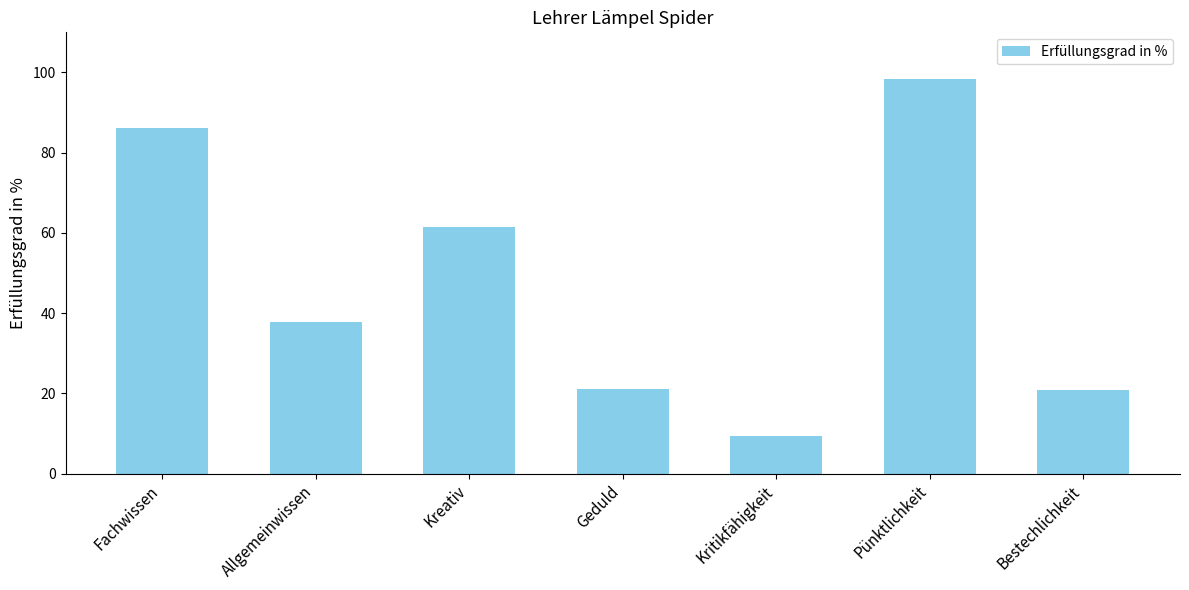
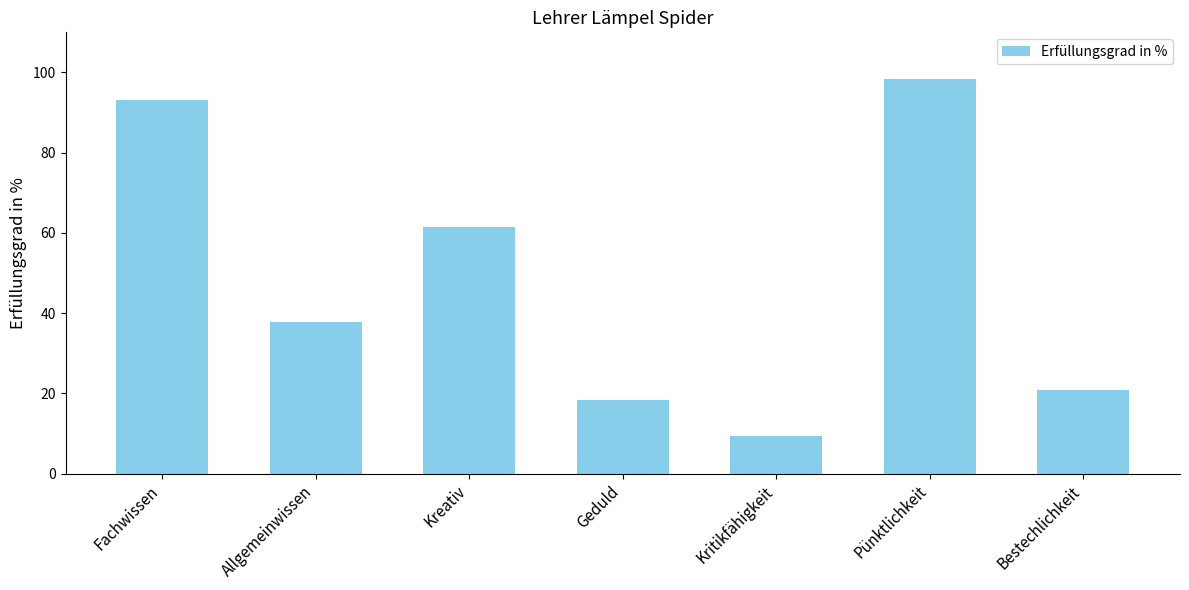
  {
-   "Fachwissen": 86,
+   "Fachwissen": 93,
    "Allgemeinwissen": 38,
    "Kreativ": 61,
-   "Geduld": 21,
+   "Geduld": 18,
    "Kritikfähigkeit": 9,
    "Pünktlichkeit": 98,
    "Bestechlichkeit": 21
  }
